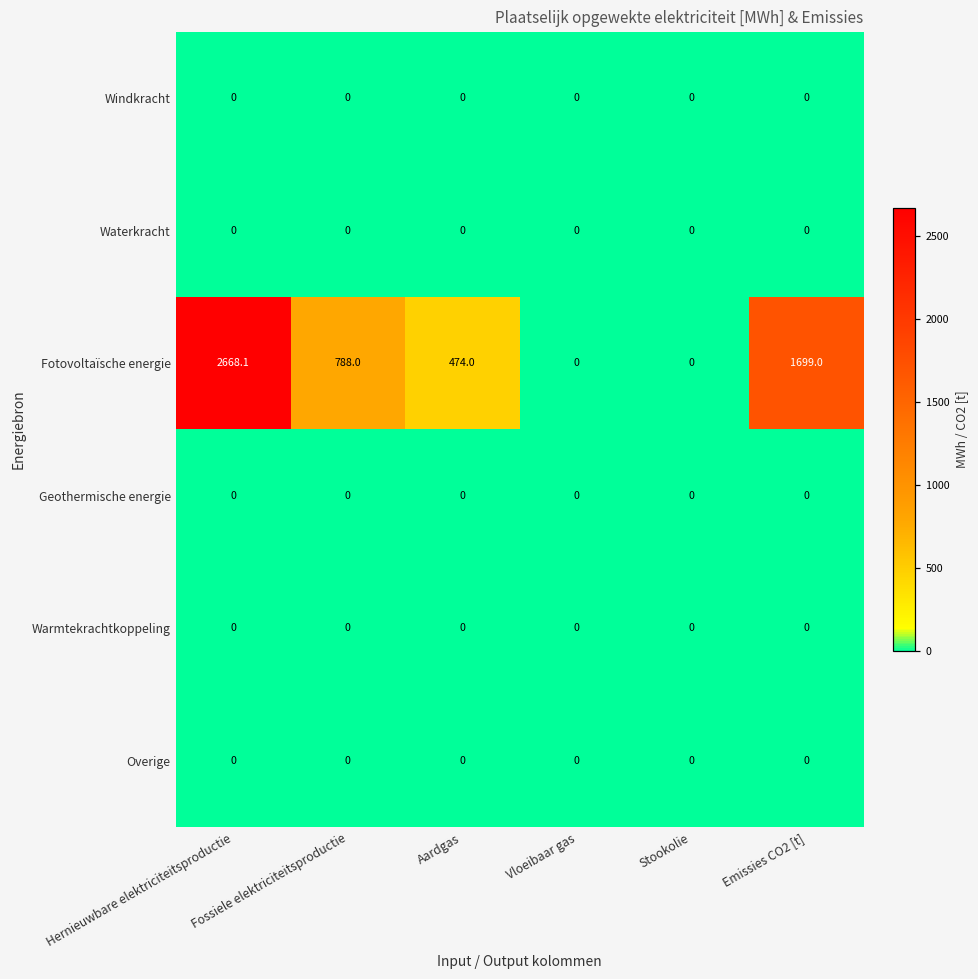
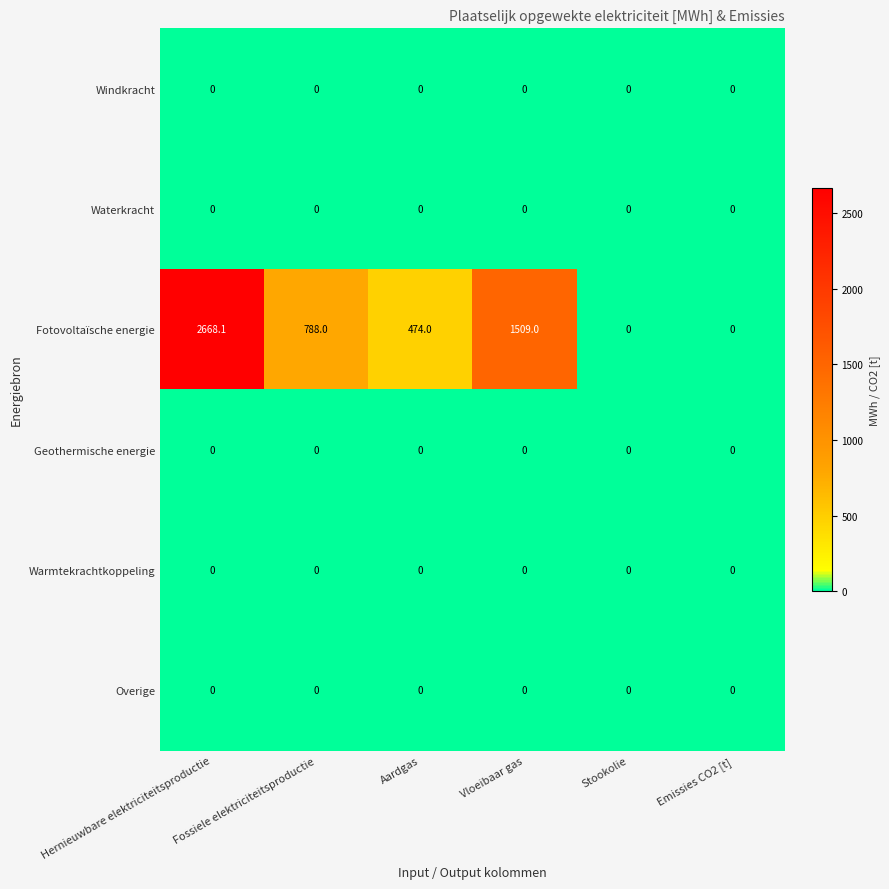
  {
    "Windkracht": {
      "Hernieuwbare elektriciteitsproductie": 0,
      "Fossiele elektriciteitsproductie": 0,
      "Aardgas": 0,
      "Vloeibaar gas": 0,
      "Stookolie": 0,
      "Emissies CO2 [t]": 0
    },
    "Waterkracht": {
      "Hernieuwbare elektriciteitsproductie": 0,
      "Fossiele elektriciteitsproductie": 0,
      "Aardgas": 0,
      "Vloeibaar gas": 0,
      "Stookolie": 0,
      "Emissies CO2 [t]": 0
    },
    "Fotovoltaïsche energie": {
      "Hernieuwbare elektriciteitsproductie": 2668.1,
      "Fossiele elektriciteitsproductie": 788.0,
      "Aardgas": 474.0,
-     "Vloeibaar gas": 0,
+     "Vloeibaar gas": 1509.0,
      "Stookolie": 0,
-     "Emissies CO2 [t]": 1699.0
+     "Emissies CO2 [t]": 0
    },
    "Geothermische energie": {
      "Hernieuwbare elektriciteitsproductie": 0,
      "Fossiele elektriciteitsproductie": 0,
      "Aardgas": 0,
      "Vloeibaar gas": 0,
      "Stookolie": 0,
      "Emissies CO2 [t]": 0
    },
    "Warmtekrachtkoppeling": {
      "Hernieuwbare elektriciteitsproductie": 0,
      "Fossiele elektriciteitsproductie": 0,
      "Aardgas": 0,
      "Vloeibaar gas": 0,
      "Stookolie": 0,
      "Emissies CO2 [t]": 0
    },
    "Overige": {
      "Hernieuwbare elektriciteitsproductie": 0,
      "Fossiele elektriciteitsproductie": 0,
      "Aardgas": 0,
      "Vloeibaar gas": 0,
      "Stookolie": 0,
      "Emissies CO2 [t]": 0
    }
  }
